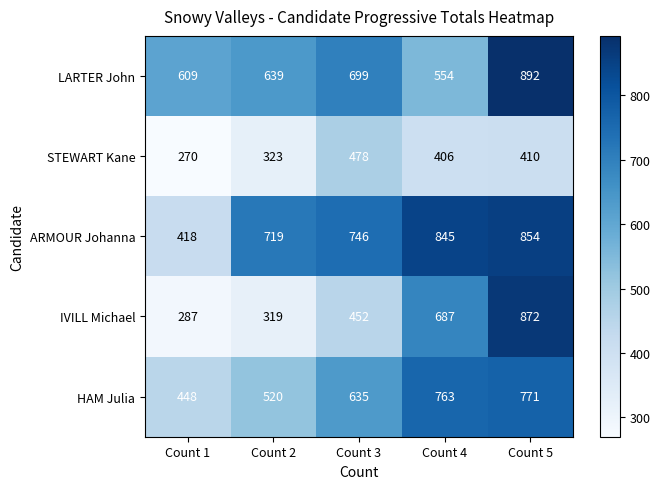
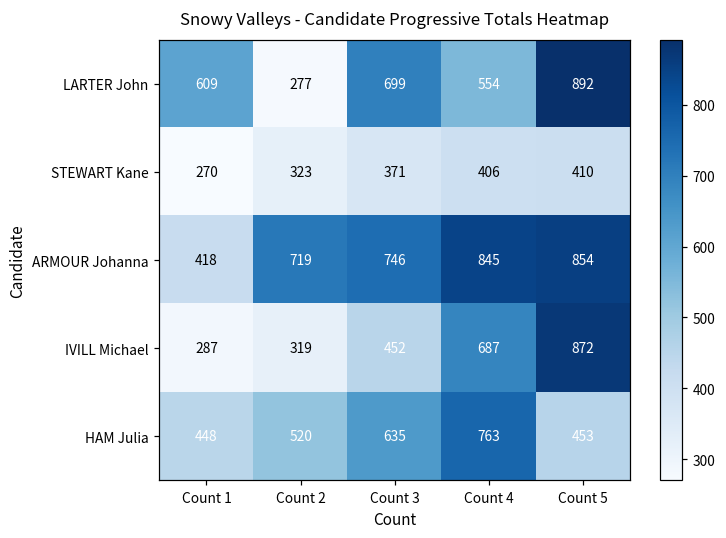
  {
    "LARTER John": {
      "Count 1": 609,
-     "Count 2": 639,
+     "Count 2": 277,
      "Count 3": 699,
      "Count 4": 554,
      "Count 5": 892
    },
    "STEWART Kane": {
      "Count 1": 270,
      "Count 2": 323,
-     "Count 3": 478,
+     "Count 3": 371,
      "Count 4": 406,
      "Count 5": 410
    },
    "ARMOUR Johanna": {
      "Count 1": 418,
      "Count 2": 719,
      "Count 3": 746,
      "Count 4": 845,
      "Count 5": 854
    },
    "IVILL Michael": {
      "Count 1": 287,
      "Count 2": 319,
      "Count 3": 452,
      "Count 4": 687,
      "Count 5": 872
    },
    "HAM Julia": {
      "Count 1": 448,
      "Count 2": 520,
      "Count 3": 635,
      "Count 4": 763,
-     "Count 5": 771
+     "Count 5": 453
    }
  }
